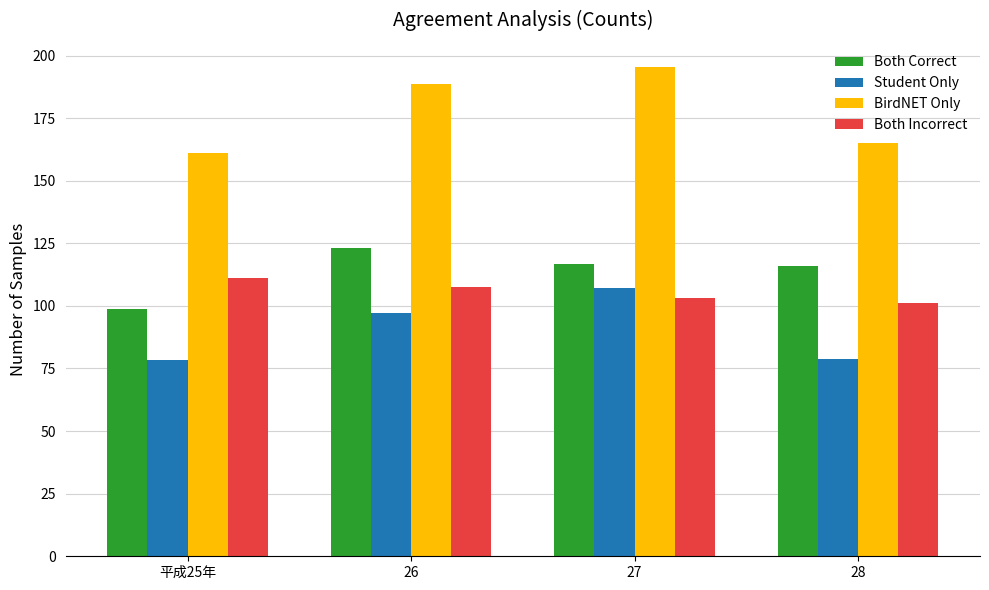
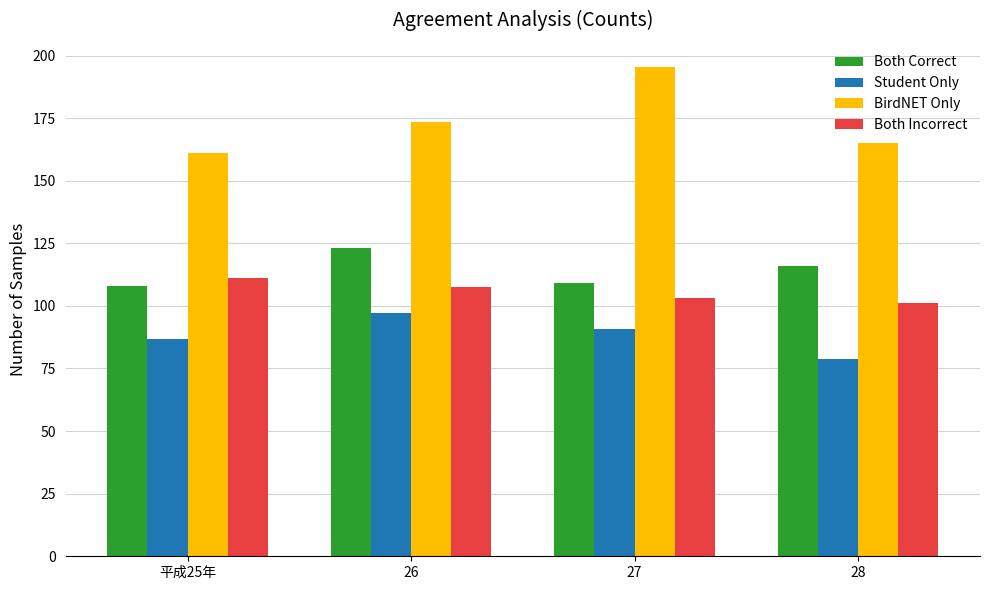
  {
    "Both Correct": {
-     "平成25年": 99,
+     "平成25年": 108,
      "26": 123,
-     "27": 117,
+     "27": 109,
      "28": 116
    },
    "Student Only": {
-     "平成25年": 78,
+     "平成25年": 87,
      "26": 97,
-     "27": 107,
+     "27": 91,
      "28": 79
    },
    "BirdNET Only": {
      "平成25年": 161,
-     "26": 189,
+     "26": 173,
      "27": 195,
      "28": 165
    },
    "Both Incorrect": {
      "平成25年": 111,
      "26": 108,
      "27": 103,
      "28": 101
    }
  }
